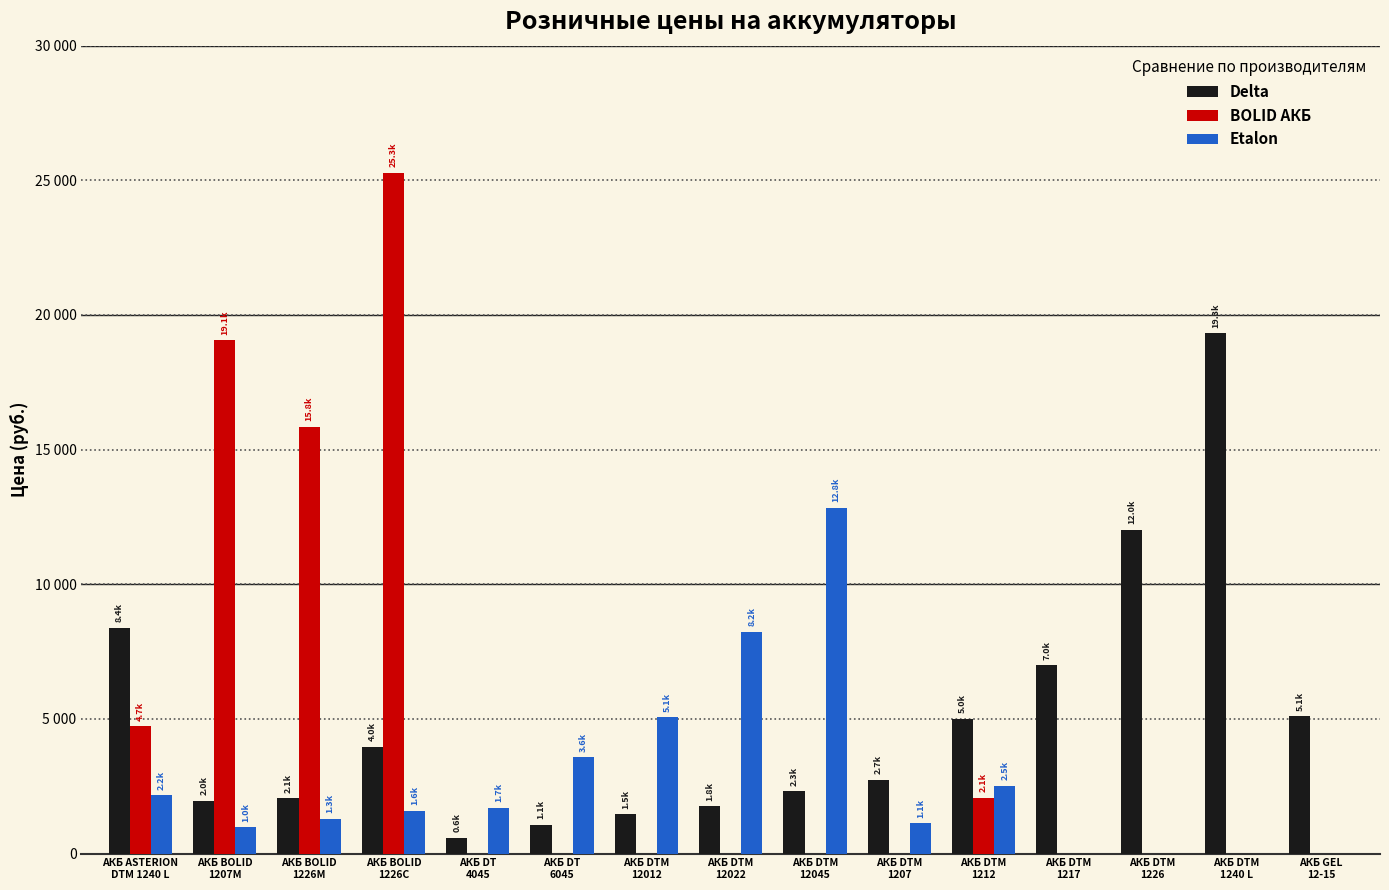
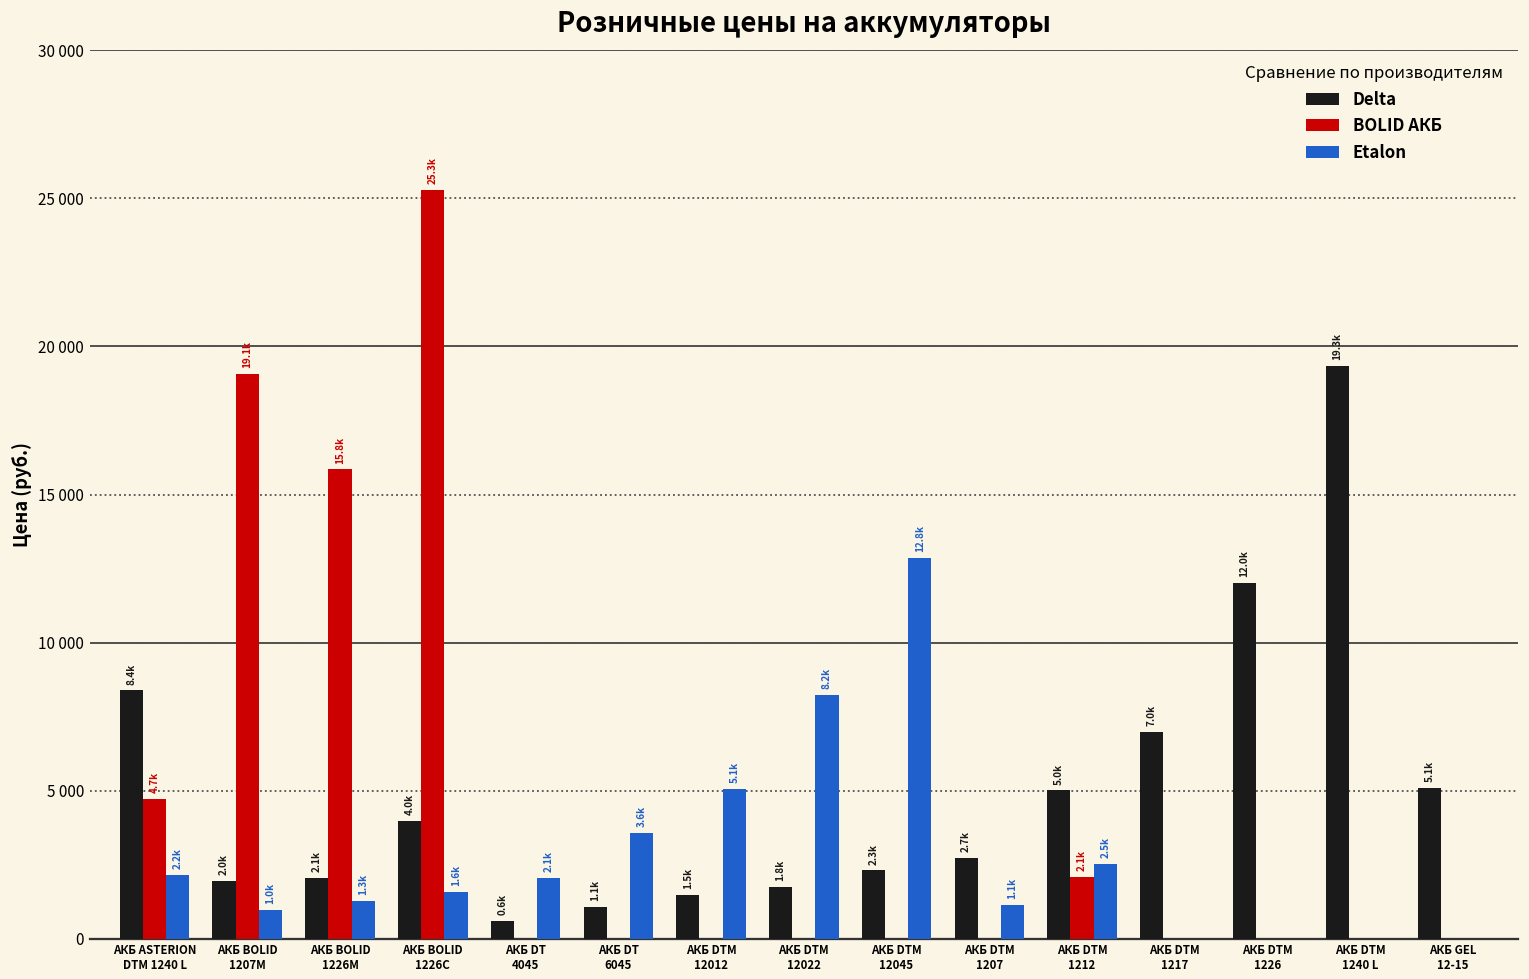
  {
    "Delta": {
      "АКБ ASTERION DTM 1240 L": "8.4k",
      "АКБ BOLID 1207М": "2.0k",
      "АКБ BOLID 1226М": "2.1k",
      "АКБ BOLID 1226С": "4.0k",
      "АКБ DT 4045": "0.6k",
      "АКБ DT 6045": "1.1k",
      "АКБ DTM 12012": "1.5k",
      "АКБ DTM 12022": "1.8k",
      "АКБ DTM 12045": "2.3k",
      "АКБ DTM 1207": "2.7k",
      "АКБ DTM 1212": "5.0k",
      "АКБ DTM 1217": "7.0k",
      "АКБ DTM 1226": "12.0k",
      "АКБ DTM 1240 L": "19.3k",
      "АКБ GEL 12-15": "5.1k"
    },
    "BOLID АКБ": {
      "АКБ ASTERION DTM 1240 L": "4.7k",
      "АКБ BOLID 1207М": "19.1k",
      "АКБ BOLID 1226М": "15.8k",
      "АКБ BOLID 1226С": "25.3k",
      "АКБ DTM 1212": "2.1k"
    },
    "Etalon": {
      "АКБ ASTERION DTM 1240 L": "2.2k",
      "АКБ BOLID 1207М": "1.0k",
      "АКБ BOLID 1226М": "1.3k",
      "АКБ BOLID 1226С": "1.6k",
-     "АКБ DT 4045": "1.7k",
+     "АКБ DT 4045": "2.1k",
      "АКБ DT 6045": "3.6k",
      "АКБ DTM 12012": "5.1k",
      "АКБ DTM 12022": "8.2k",
      "АКБ DTM 12045": "12.8k",
      "АКБ DTM 1207": "1.1k",
      "АКБ DTM 1212": "2.5k"
    }
  }
